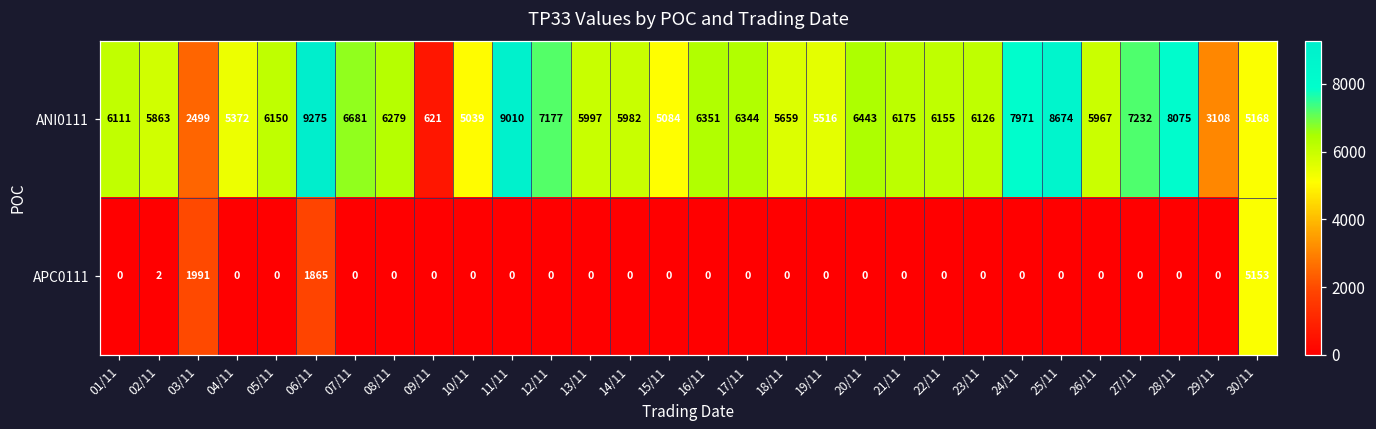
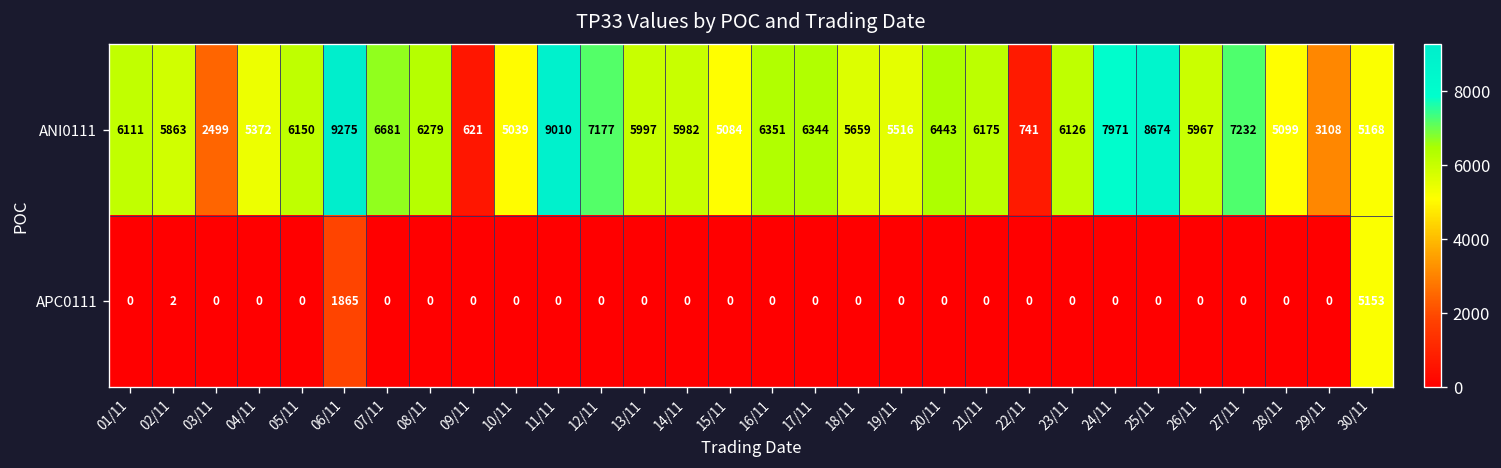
  {
    "ANI0111": {
      "01/11": 6111,
      "02/11": 5863,
      "03/11": 2499,
      "04/11": 5372,
      "05/11": 6150,
      "06/11": 9275,
      "07/11": 6681,
      "08/11": 6279,
      "09/11": 621,
      "10/11": 5039,
      "11/11": 9010,
      "12/11": 7177,
      "13/11": 5997,
      "14/11": 5982,
      "15/11": 5084,
      "16/11": 6351,
      "17/11": 6344,
      "18/11": 5659,
      "19/11": 5516,
      "20/11": 6443,
      "21/11": 6175,
-     "22/11": 6155,
+     "22/11": 741,
      "23/11": 6126,
      "24/11": 7971,
      "25/11": 8674,
      "26/11": 5967,
      "27/11": 7232,
-     "28/11": 8075,
+     "28/11": 5099,
      "29/11": 3108,
      "30/11": 5168
    },
    "APC0111": {
      "01/11": 0,
      "02/11": 2,
-     "03/11": 1991,
+     "03/11": 0,
      "04/11": 0,
      "05/11": 0,
      "06/11": 1865,
      "07/11": 0,
      "08/11": 0,
      "09/11": 0,
      "10/11": 0,
      "11/11": 0,
      "12/11": 0,
      "13/11": 0,
      "14/11": 0,
      "15/11": 0,
      "16/11": 0,
      "17/11": 0,
      "18/11": 0,
      "19/11": 0,
      "20/11": 0,
      "21/11": 0,
      "22/11": 0,
      "23/11": 0,
      "24/11": 0,
      "25/11": 0,
      "26/11": 0,
      "27/11": 0,
      "28/11": 0,
      "29/11": 0,
      "30/11": 5153
    }
  }
